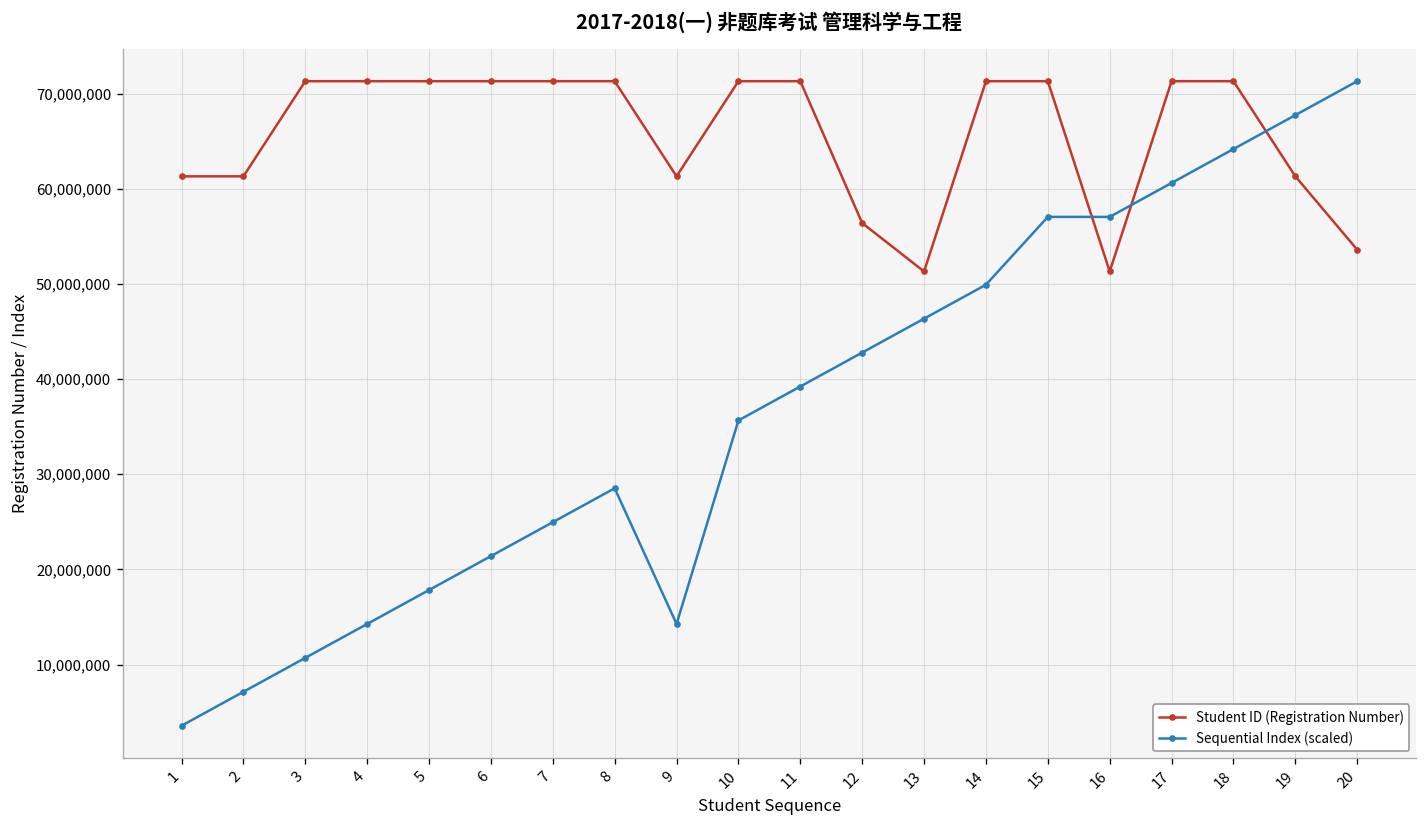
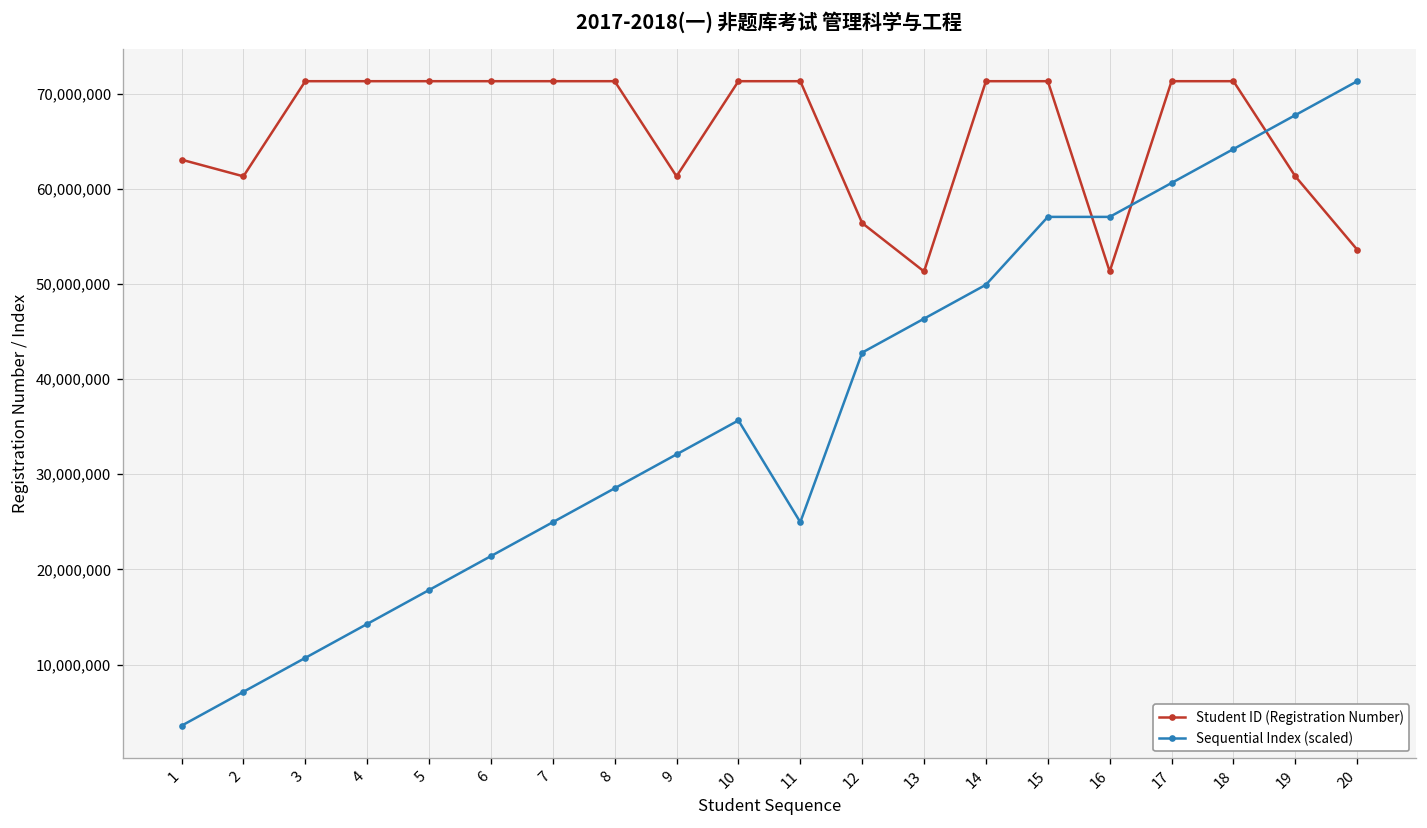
  {
    "Student ID (Registration Number)": {
-     "1": "61,000,000",
+     "1": "63,000,000",
      "2": "61,000,000",
      "3": "71,000,000",
      "4": "71,000,000",
      "5": "71,000,000",
      "6": "71,000,000",
      "7": "71,000,000",
      "8": "71,000,000",
      "9": "61,000,000",
      "10": "71,000,000",
      "11": "71,000,000",
      "12": "56,000,000",
      "13": "51,000,000",
      "14": "71,000,000",
      "15": "71,000,000",
      "16": "51,000,000",
      "17": "71,000,000",
      "18": "71,000,000",
      "19": "61,000,000",
      "20": "54,000,000"
    },
    "Sequential Index (scaled)": {
      "1": "4,000,000",
      "2": "7,000,000",
      "3": "11,000,000",
      "4": "14,000,000",
      "5": "18,000,000",
      "6": "21,000,000",
      "7": "25,000,000",
      "8": "29,000,000",
-     "9": "14,000,000",
+     "9": "32,000,000",
      "10": "36,000,000",
-     "11": "39,000,000",
+     "11": "25,000,000",
      "12": "43,000,000",
      "13": "46,000,000",
      "14": "50,000,000",
      "15": "57,000,000",
      "16": "57,000,000",
      "17": "61,000,000",
      "18": "64,000,000",
      "19": "68,000,000",
      "20": "71,000,000"
    }
  }
